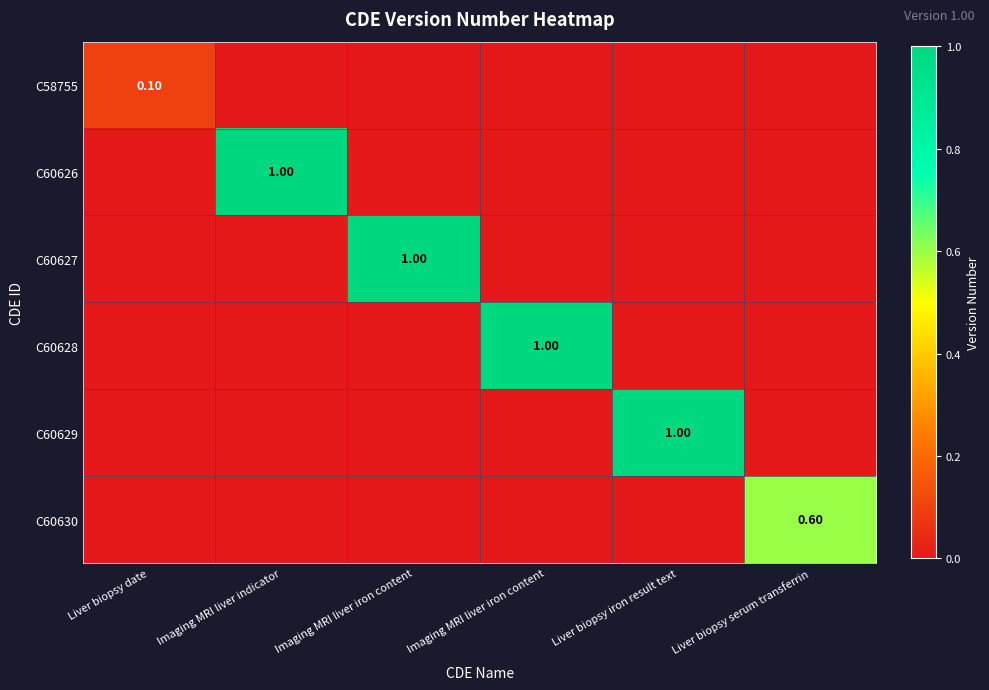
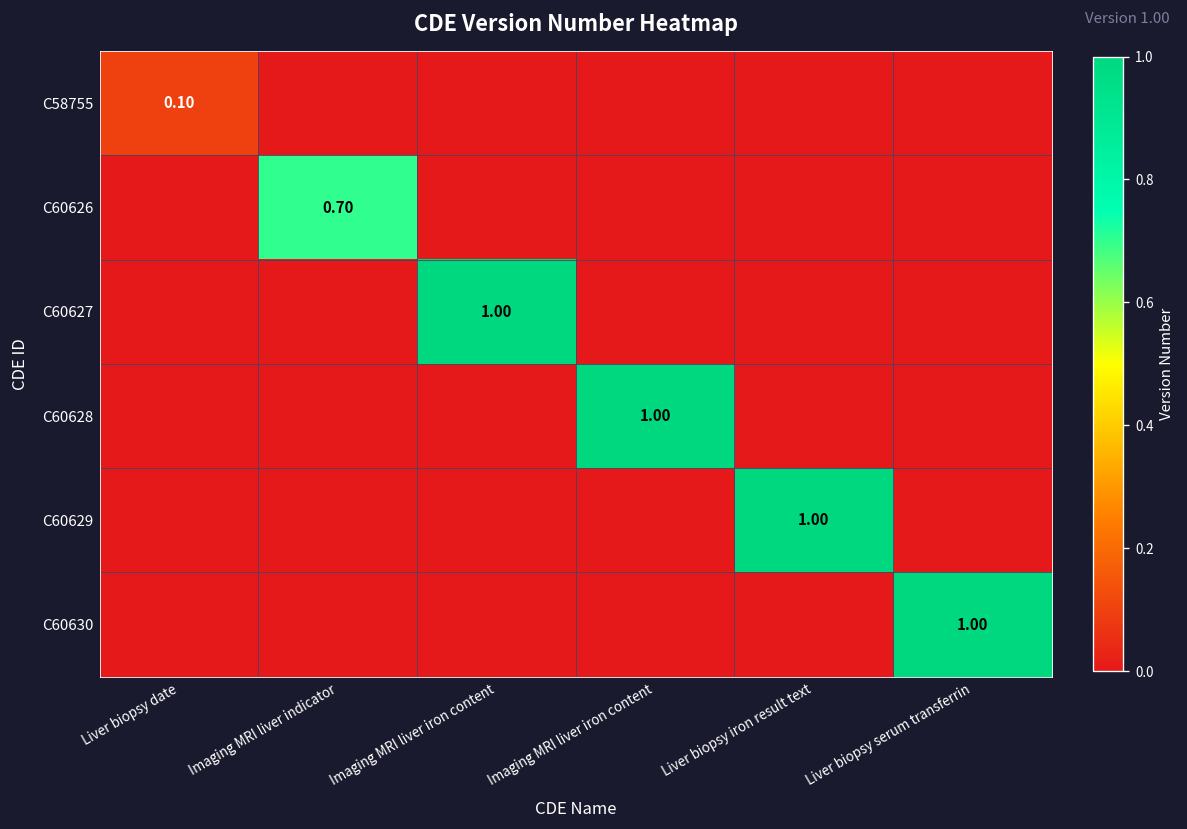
  {
    "C58755": {
      "Liver biopsy date": 0.10
    },
    "C60626": {
-     "Imaging MRI liver indicator": 1.00
+     "Imaging MRI liver indicator": 0.70
    },
    "C60629": {
      "Liver biopsy iron result text": 1.00
    },
    "C60630": {
-     "Liver biopsy serum transferrin": 0.60
+     "Liver biopsy serum transferrin": 1.00
    }
  }
